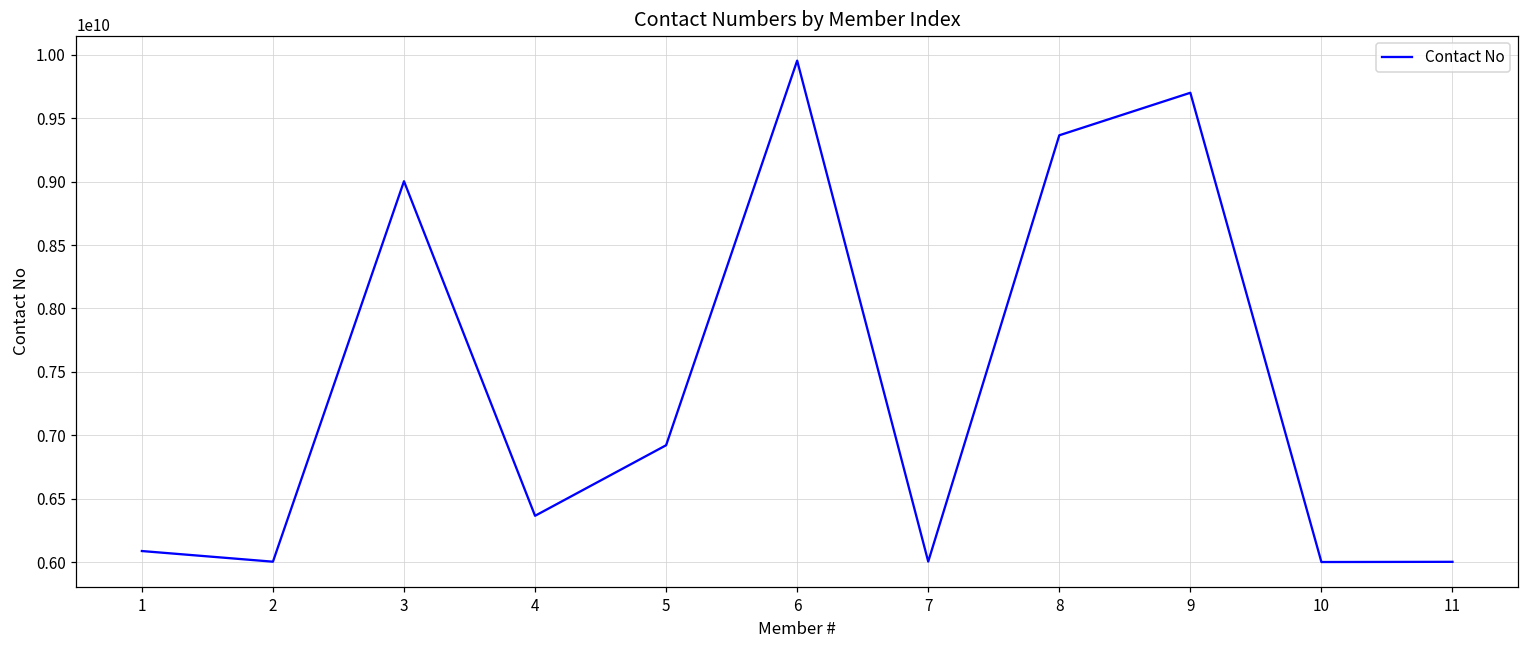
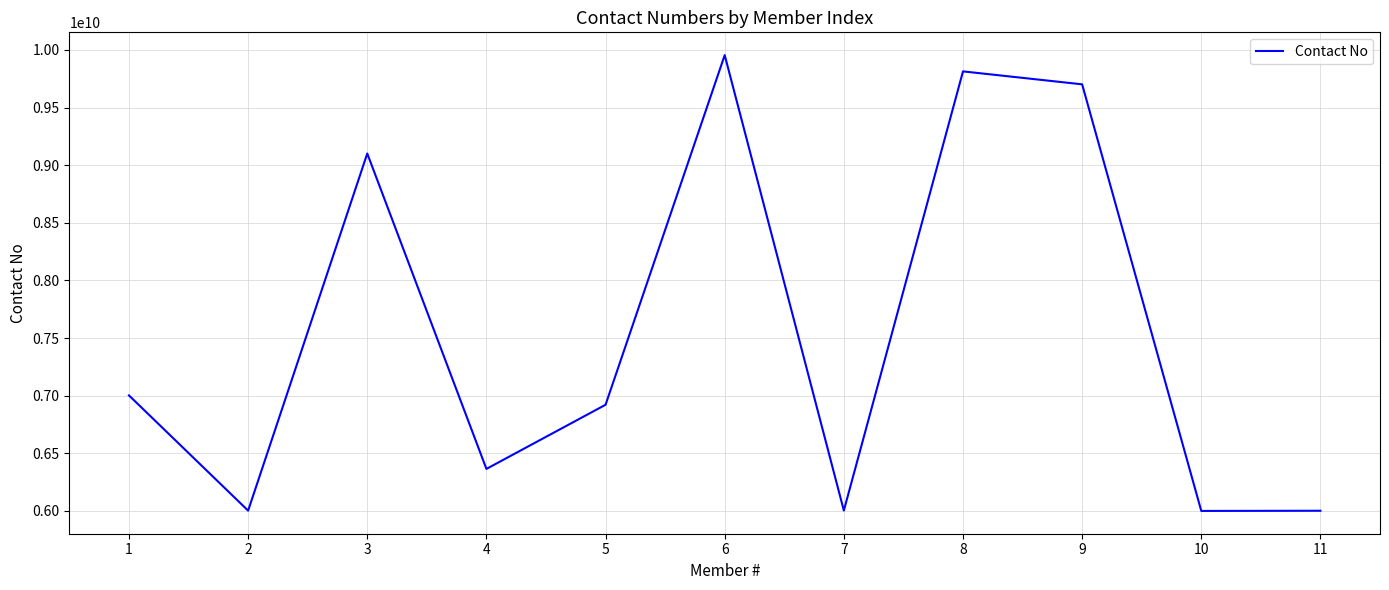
  {
-   "1": 6090000000,
+   "1": 7000000000,
    "2": 6000000000,
-   "3": 9000000000,
+   "3": 9100000000,
    "4": 6360000000,
    "5": 6920000000,
    "6": 9950000000,
    "7": 6000000000,
-   "8": 9370000000,
+   "8": 9810000000,
    "9": 9700000000,
    "10": 6000000000,
    "11": 6000000000
  }
